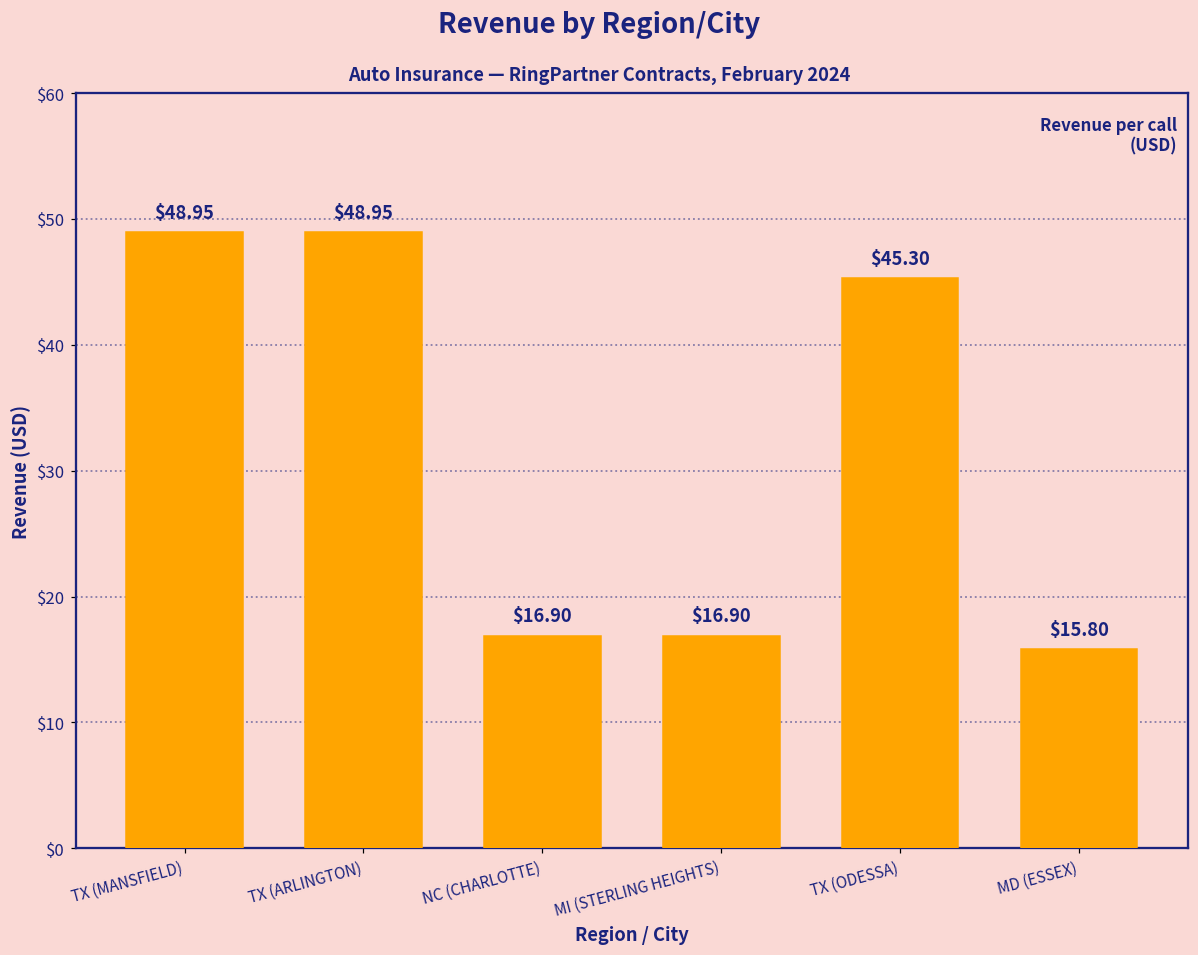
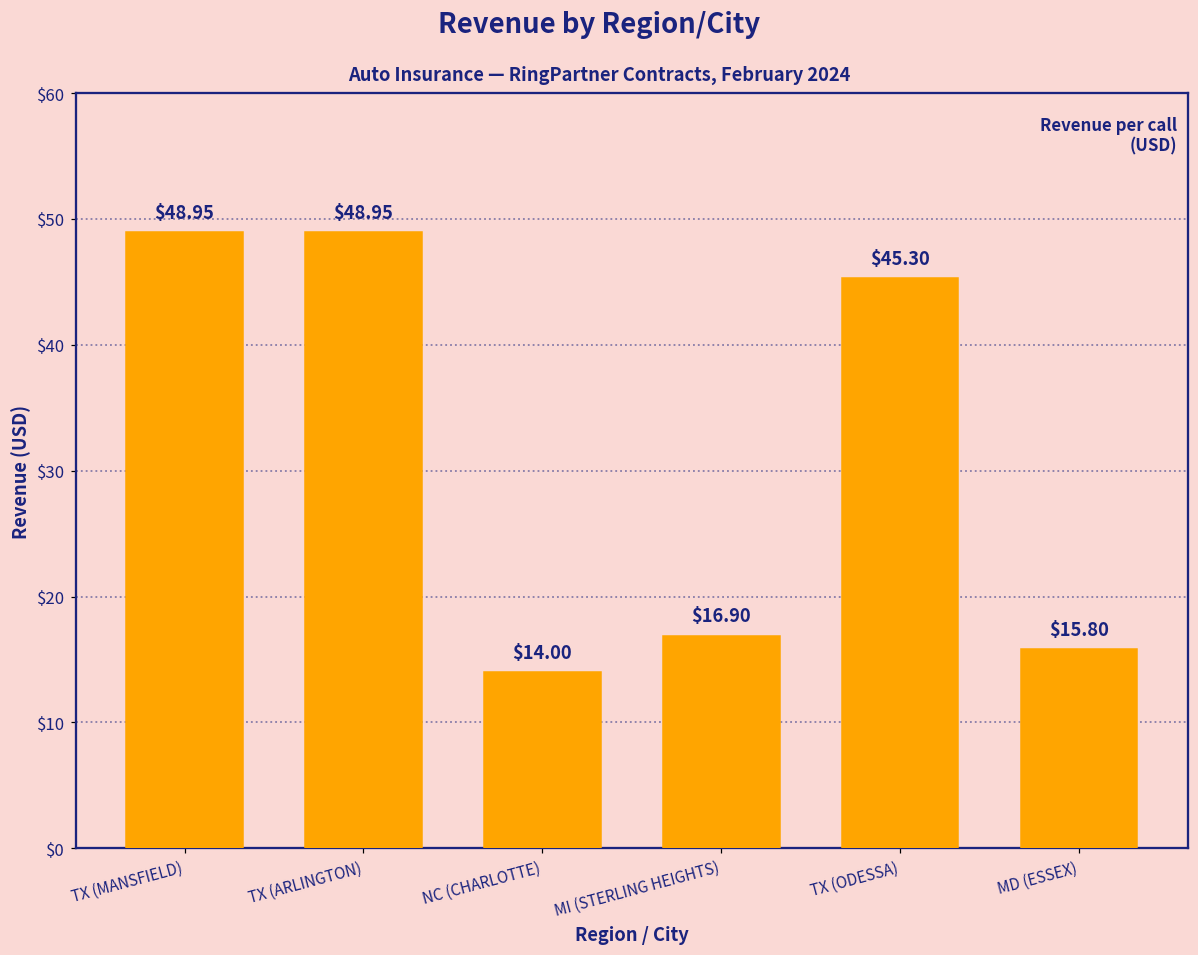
  {
    "TX (MANSFIELD)": "$48.95",
    "TX (ARLINGTON)": "$48.95",
-   "NC (CHARLOTTE)": "$16.90",
+   "NC (CHARLOTTE)": "$14.00",
    "MI (STERLING HEIGHTS)": "$16.90",
    "TX (ODESSA)": "$45.30",
    "MD (ESSEX)": "$15.80"
  }
